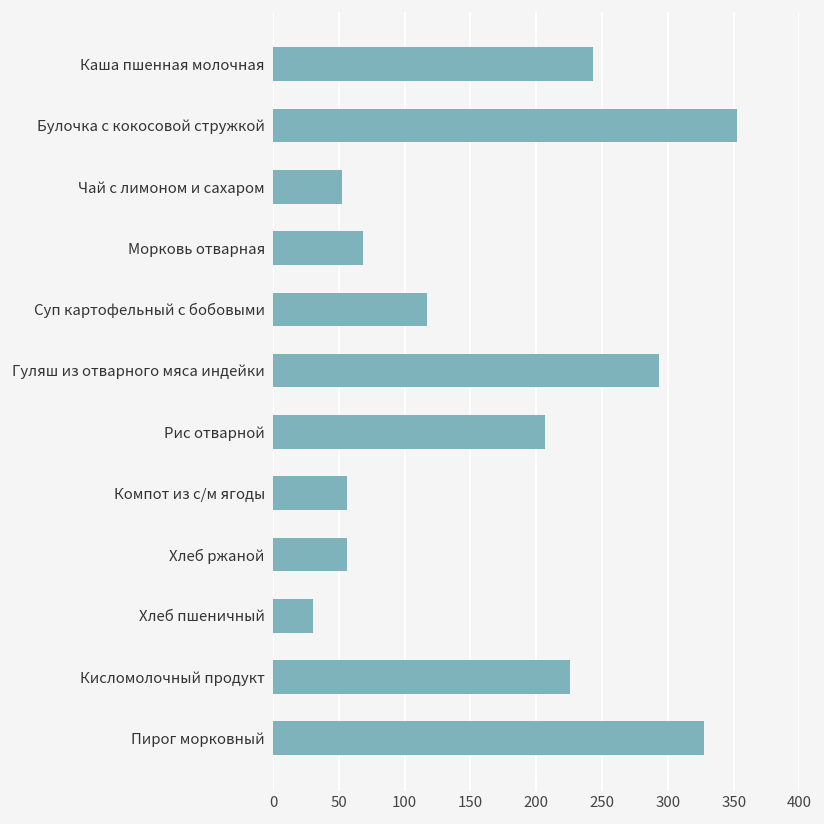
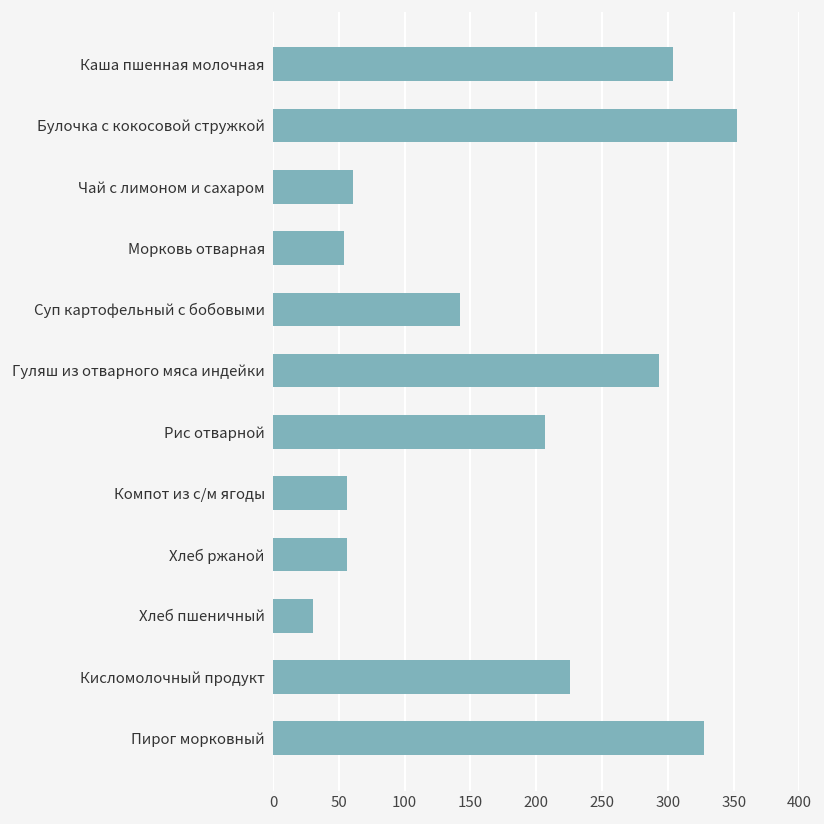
  {
-   "Каша пшенная молочная": 243,
+   "Каша пшенная молочная": 304,
    "Булочка с кокосовой стружкой": 353,
-   "Чай с лимоном и сахаром": 52,
-   "Морковь отварная": 68,
-   "Суп картофельный с бобовыми": 117,
+   "Чай с лимоном и сахаром": 61,
+   "Морковь отварная": 54,
+   "Суп картофельный с бобовыми": 142,
    "Гуляш из отварного мяса индейки": 293,
    "Рис отварной": 207,
    "Компот из с/м ягоды": 56,
    "Хлеб ржаной": 56,
    "Хлеб пшеничный": 30,
    "Кисломолочный продукт": 226,
    "Пирог морковный": 327
  }
